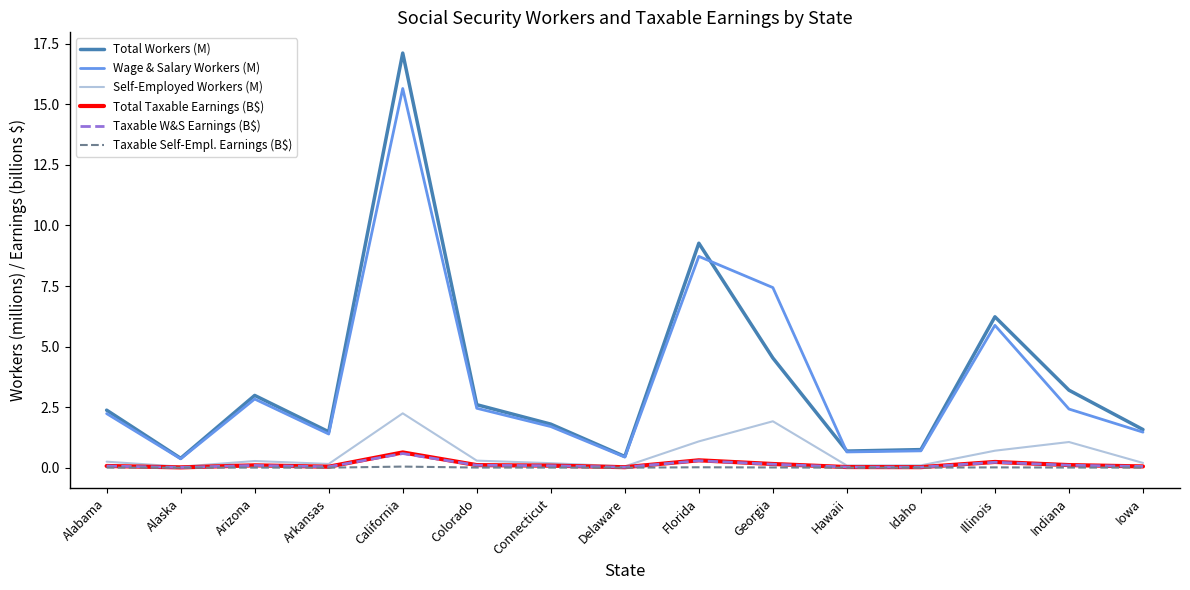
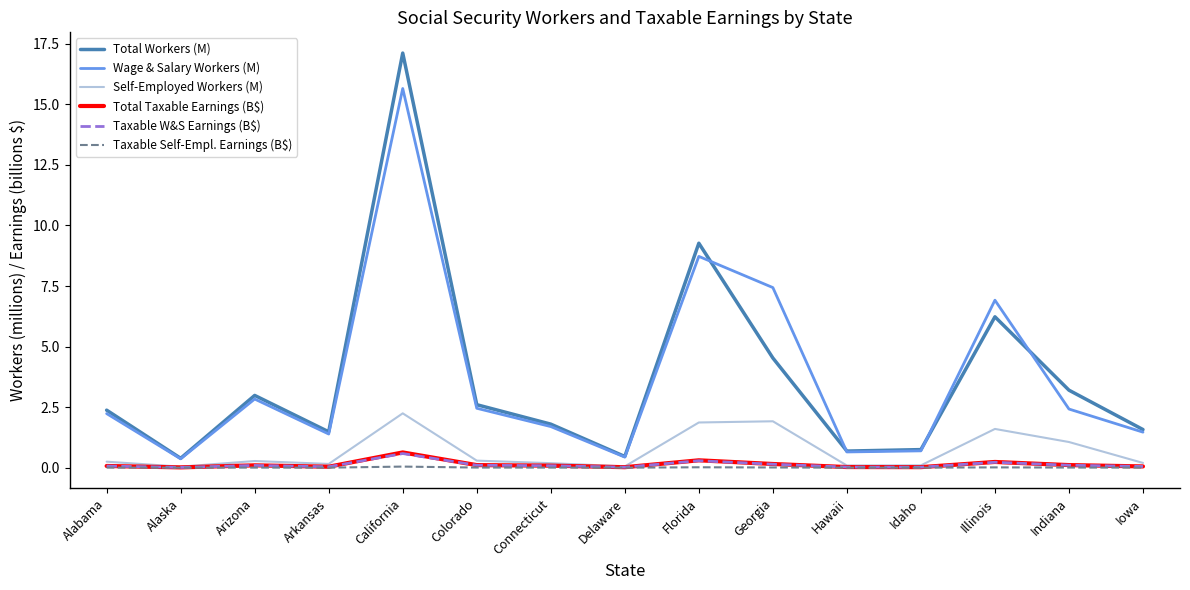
  {
    "Wage & Salary Workers (M)": {
      "Alabama": 2.2,
      "Arizona": 2.8,
      "California": 15.7,
      "Colorado": 2.5,
      "Florida": 8.7,
      "Georgia": 7.4,
-     "Illinois": 5.9,
+     "Illinois": 6.9,
      "Indiana": 2.4,
      "Iowa": 1.5
    },
    "Self-Employed Workers (M)": {
      "Alabama": 0.2,
      "Arizona": 0.3,
      "Arkansas": 0.2,
      "California": 2.2,
      "Colorado": 0.3,
-     "Florida": 1.1,
+     "Florida": 1.9,
      "Georgia": 1.9,
-     "Illinois": 0.7,
+     "Illinois": 1.6,
      "Indiana": 1.1,
      "Iowa": 0.2
    }
  }
